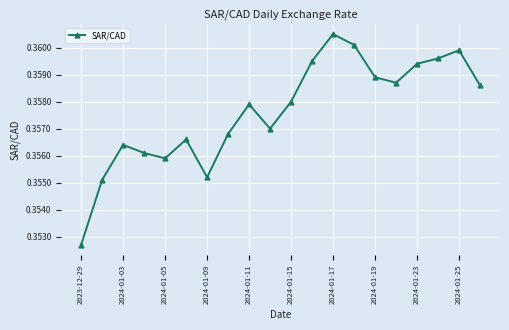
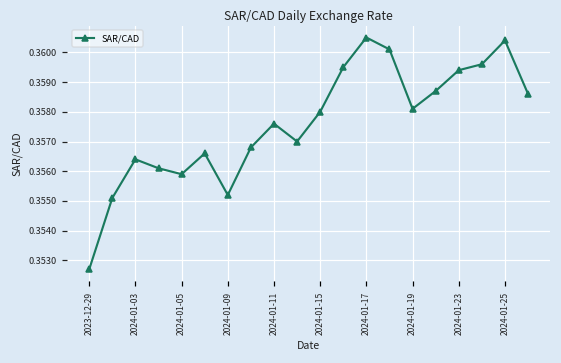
  {
    "2023-12-29": 0.3527,
    "2024-01-03": 0.3564,
    "2024-01-05": 0.3559,
    "2024-01-09": 0.3552,
-   "2024-01-11": 0.3579,
+   "2024-01-11": 0.3576,
    "2024-01-15": 0.3580,
    "2024-01-17": 0.3605,
-   "2024-01-19": 0.3589,
+   "2024-01-19": 0.3581,
    "2024-01-23": 0.3594,
-   "2024-01-25": 0.3599
+   "2024-01-25": 0.3604
  }
